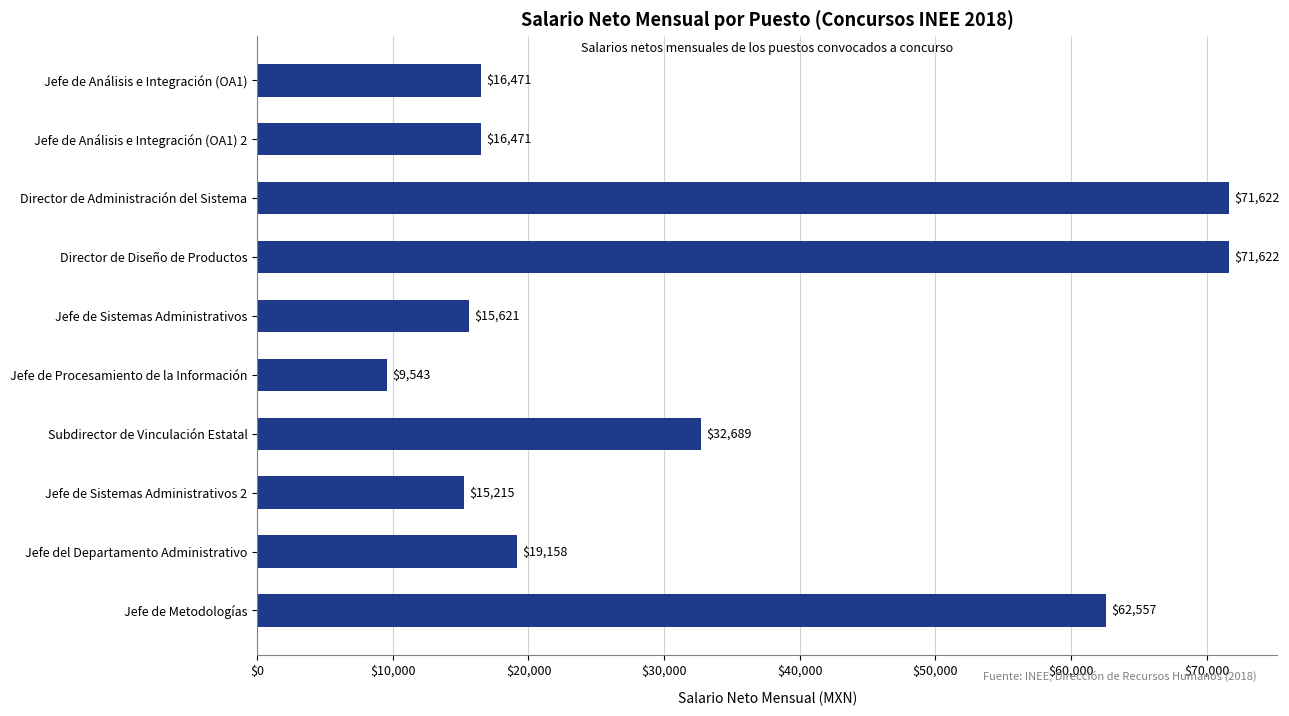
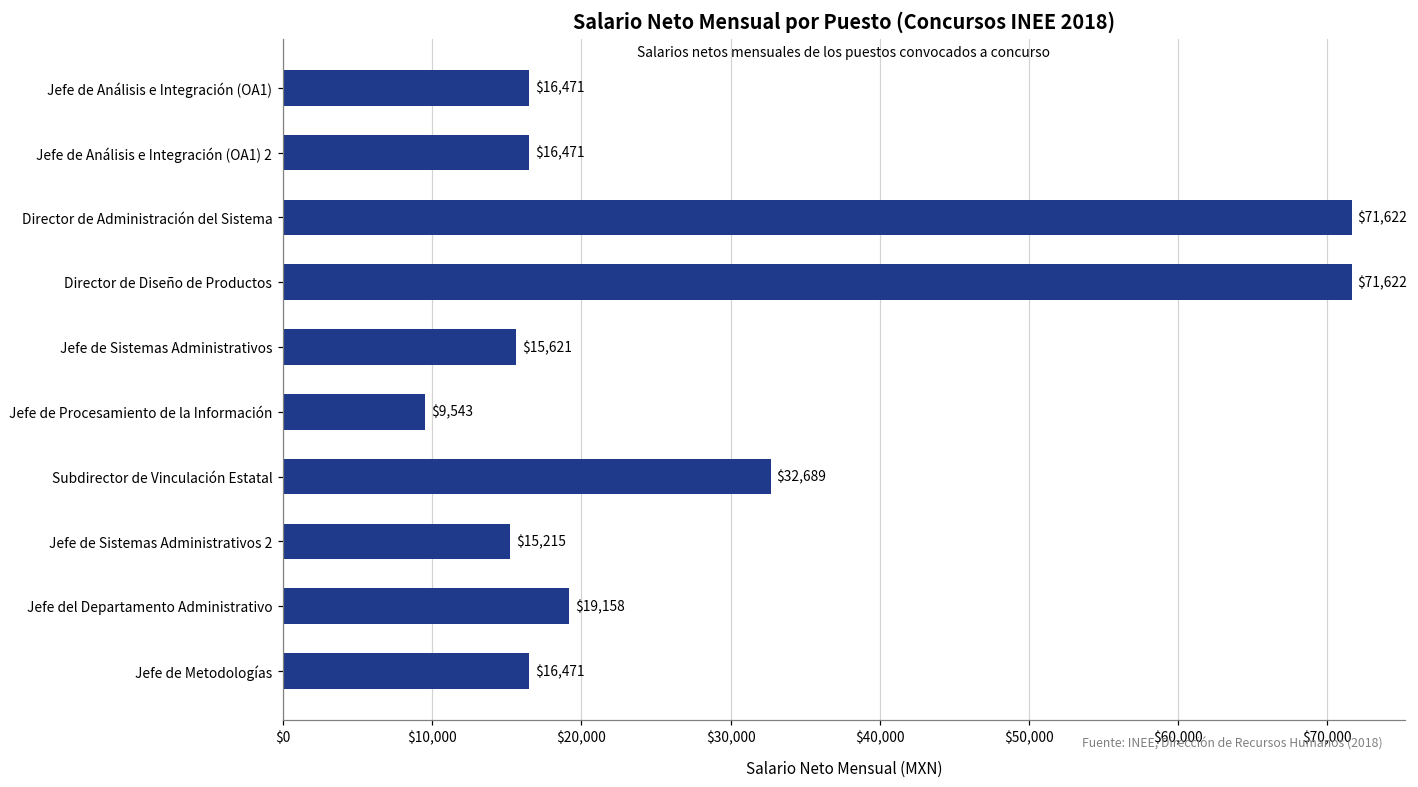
  {
    "Jefe de Análisis e Integración (OA1)": "$16,471",
    "Jefe de Análisis e Integración (OA1) 2": "$16,471",
    "Director de Administración del Sistema": "$71,622",
    "Director de Diseño de Productos": "$71,622",
    "Jefe de Sistemas Administrativos": "$15,621",
    "Jefe de Procesamiento de la Información": "$9,543",
    "Subdirector de Vinculación Estatal": "$32,689",
    "Jefe de Sistemas Administrativos 2": "$15,215",
    "Jefe del Departamento Administrativo": "$19,158",
-   "Jefe de Metodologías": "$62,557"
+   "Jefe de Metodologías": "$16,471"
  }
